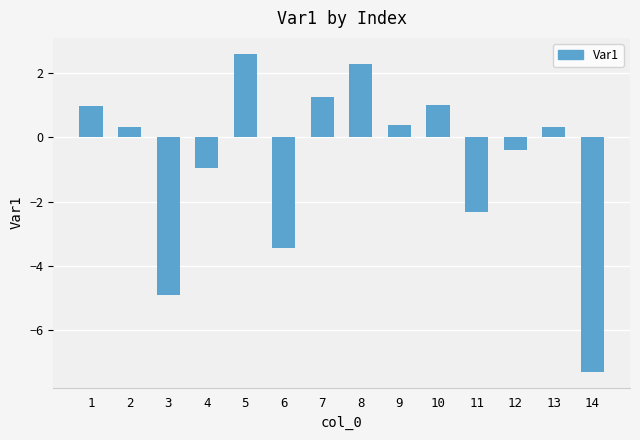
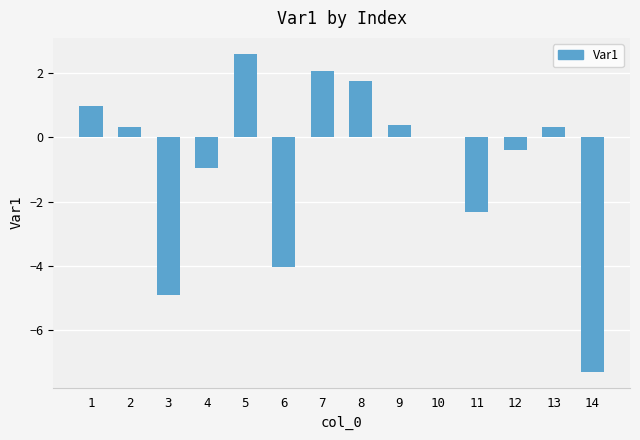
  {
    "1": 1.0,
    "2": 0.3,
    "3": -4.9,
    "4": -1.0,
    "5": 2.6,
-   "6": -3.5,
-   "7": 1.2,
-   "8": 2.3,
+   "6": -4.0,
+   "7": 2.1,
+   "8": 1.7,
    "9": 0.4,
-   "10": 1,
+   "10": 0,
    "11": -2.3,
    "12": -0.4,
    "13": 0.3,
    "14": -7.3
  }
